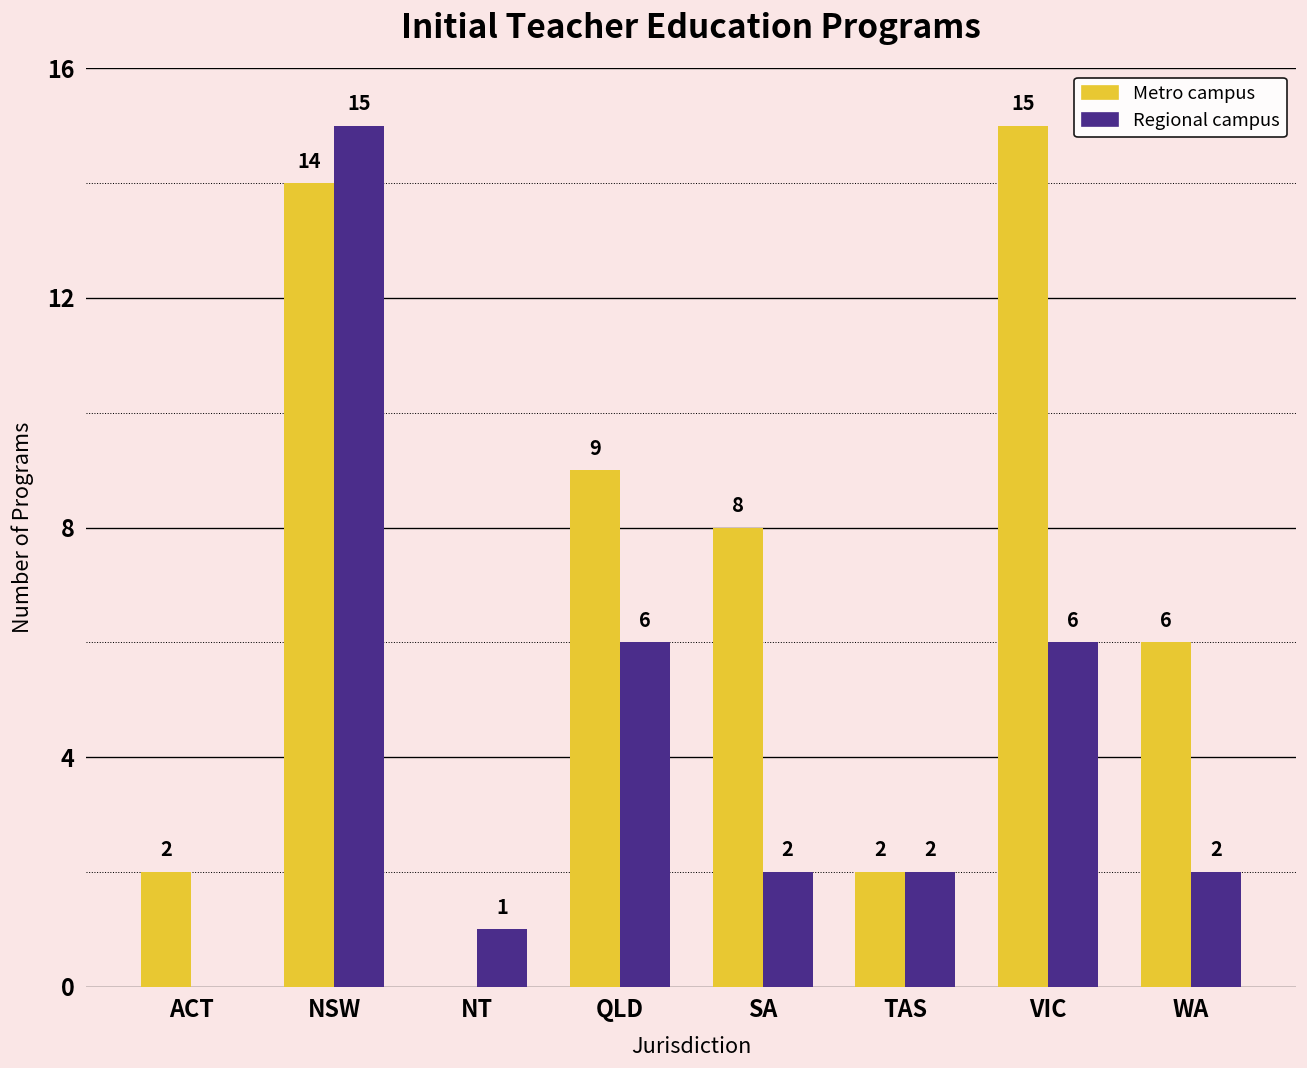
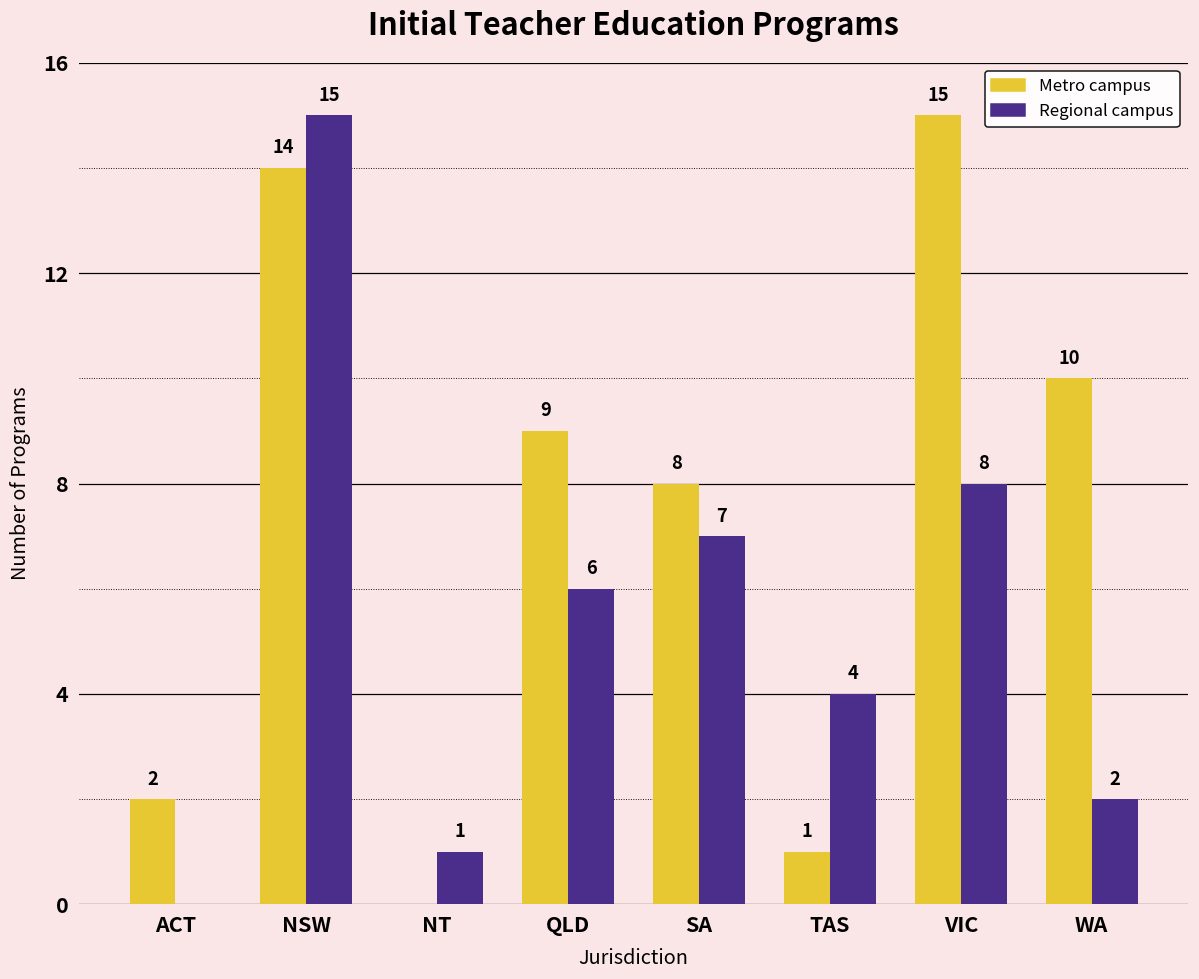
  {
    "Metro campus": {
      "ACT": 2,
      "NSW": 14,
      "QLD": 9,
      "SA": 8,
-     "TAS": 2,
+     "TAS": 1,
      "VIC": 15,
-     "WA": 6
+     "WA": 10
    },
    "Regional campus": {
      "NSW": 15,
      "NT": 1,
      "QLD": 6,
-     "SA": 2,
-     "TAS": 2,
-     "VIC": 6,
+     "SA": 7,
+     "TAS": 4,
+     "VIC": 8,
      "WA": 2
    }
  }
